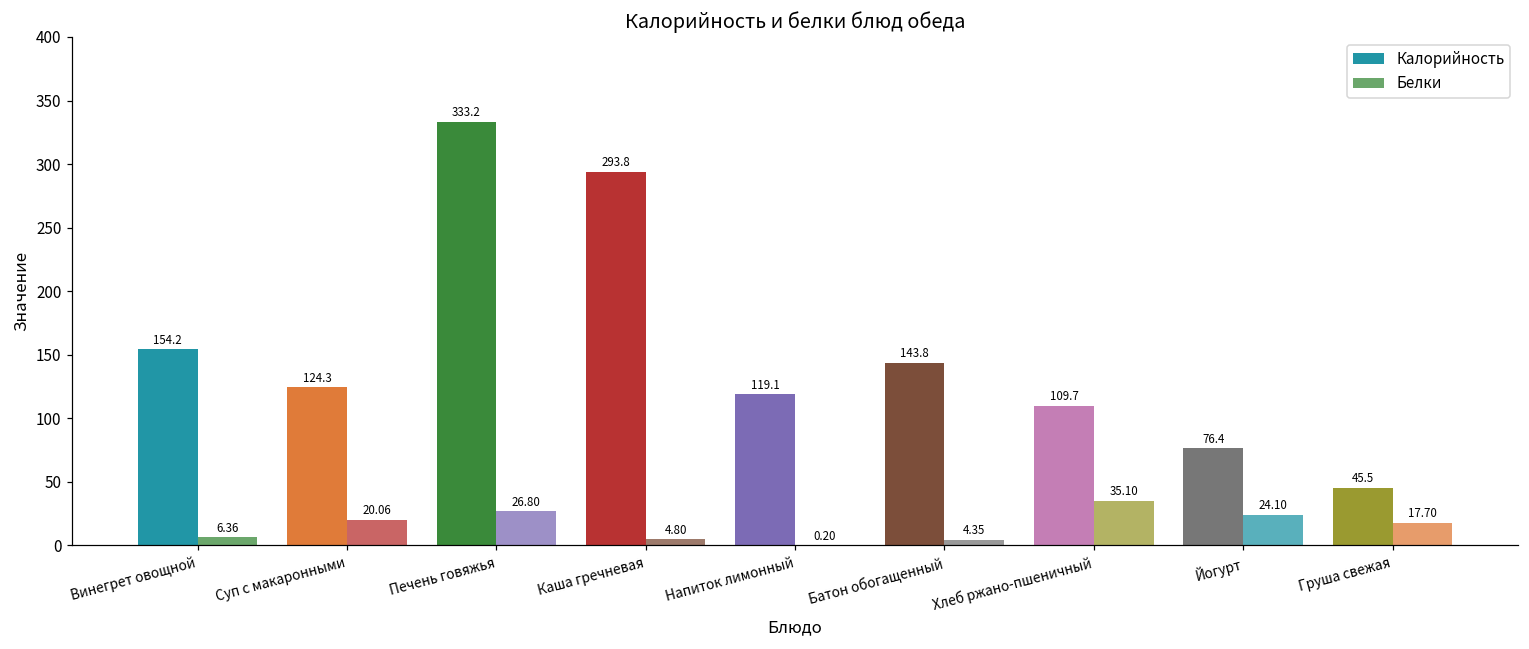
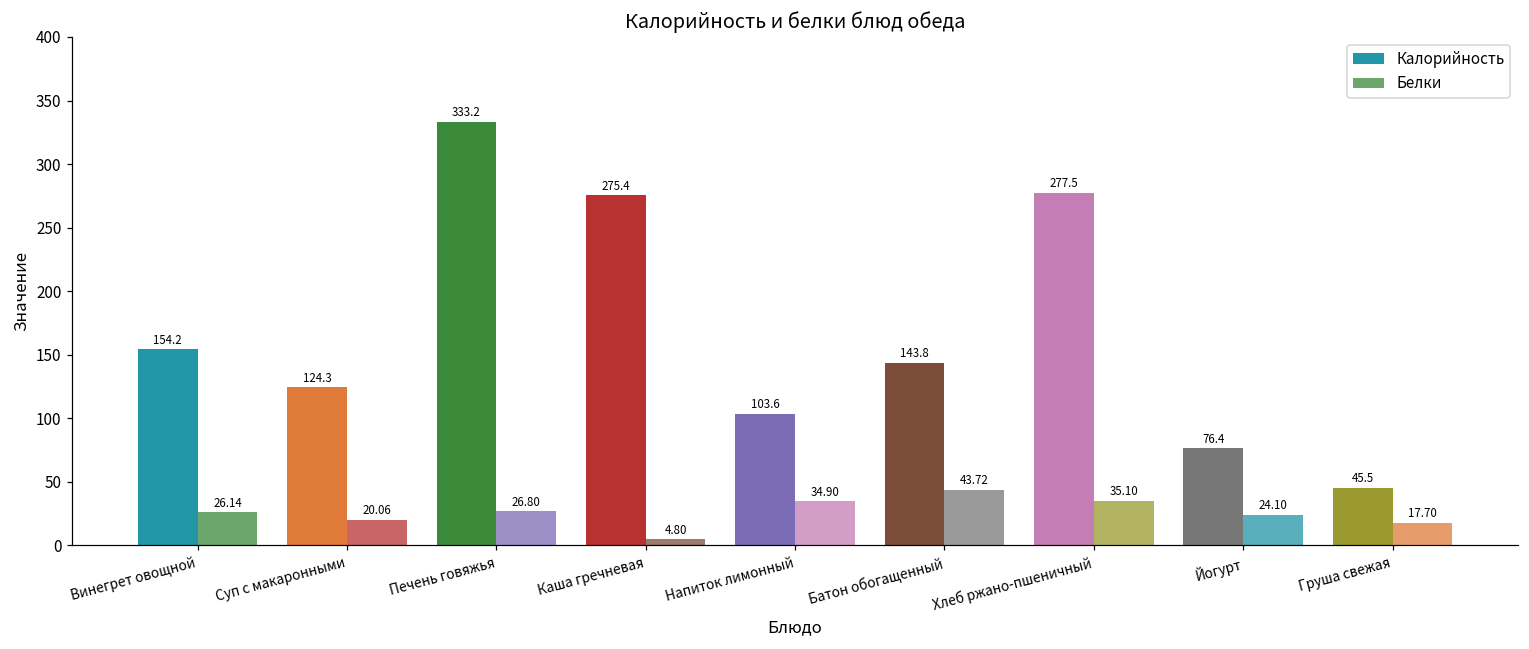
  {
    "Калорийность": {
      "Винегрет овощной": 154.2,
      "Суп с макаронными": 124.3,
      "Печень говяжья": 333.2,
-     "Каша гречневая": 293.8,
-     "Напиток лимонный": 119.1,
+     "Каша гречневая": 275.4,
+     "Напиток лимонный": 103.6,
      "Батон обогащенный": 143.8,
-     "Хлеб ржано-пшеничный": 109.7,
+     "Хлеб ржано-пшеничный": 277.5,
      "Йогурт": 76.4,
      "Груша свежая": 45.5
    },
    "Белки": {
-     "Винегрет овощной": 6.36,
+     "Винегрет овощной": 26.14,
      "Суп с макаронными": 20.06,
      "Печень говяжья": 26.80,
      "Каша гречневая": 4.80,
-     "Напиток лимонный": 0.20,
-     "Батон обогащенный": 4.35,
+     "Напиток лимонный": 34.90,
+     "Батон обогащенный": 43.72,
      "Хлеб ржано-пшеничный": 35.10,
      "Йогурт": 24.10,
      "Груша свежая": 17.70
    }
  }
